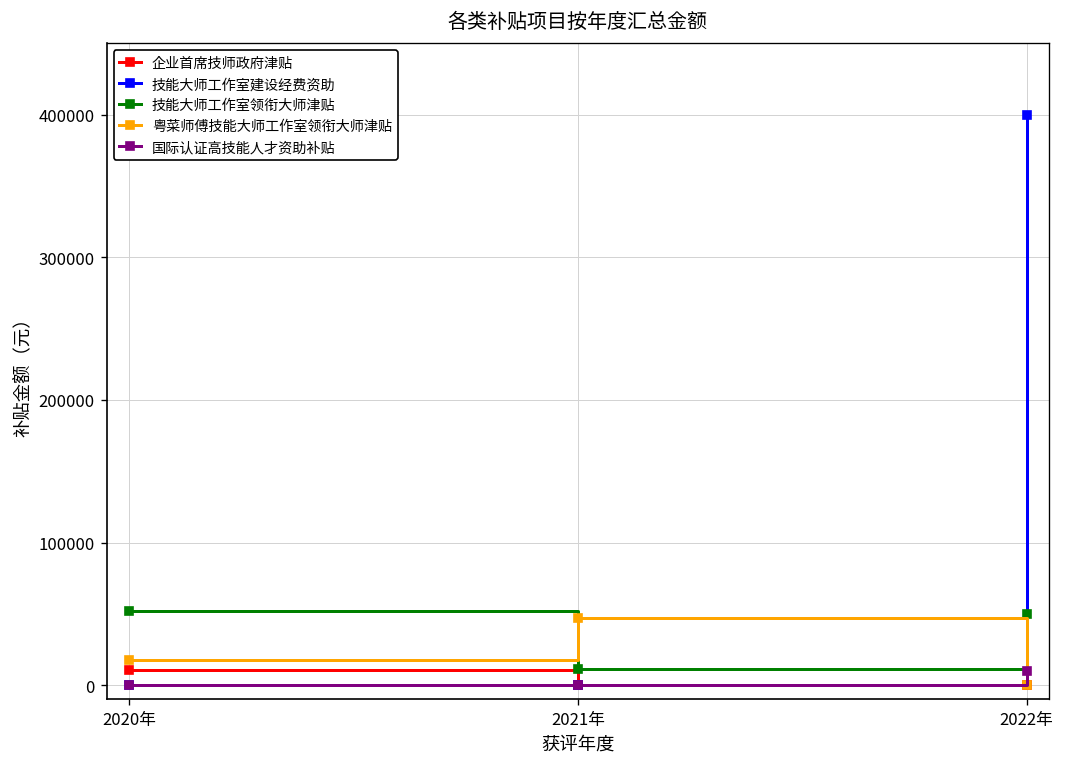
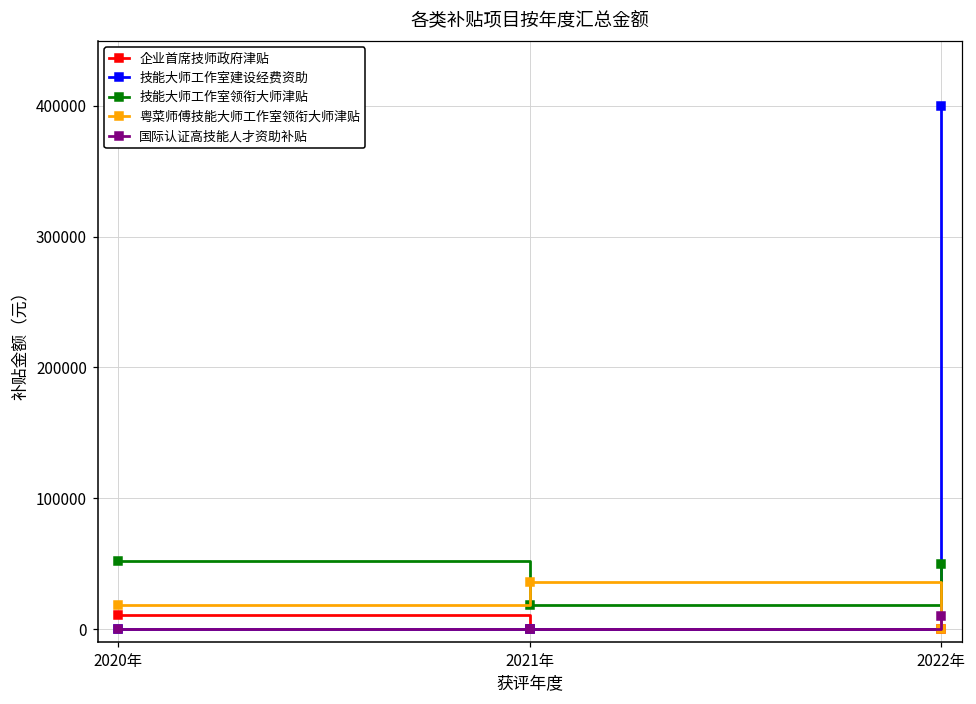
  {
    "企业首席技师政府津贴": {
      "2020年": 11000
    },
    "技能大师工作室建设经费资助": {
      "2022年": 400000
    },
    "技能大师工作室领衔大师津贴": {
      "2020年": 52000,
-     "2021年": 11000,
+     "2021年": 18000,
      "2022年": 50000
    },
    "粤菜师傅技能大师工作室领衔大师津贴": {
      "2020年": 18000,
-     "2021年": 47000
+     "2021年": 36000
    },
    "国际认证高技能人才资助补贴": {
      "2022年": 10000
    }
  }
